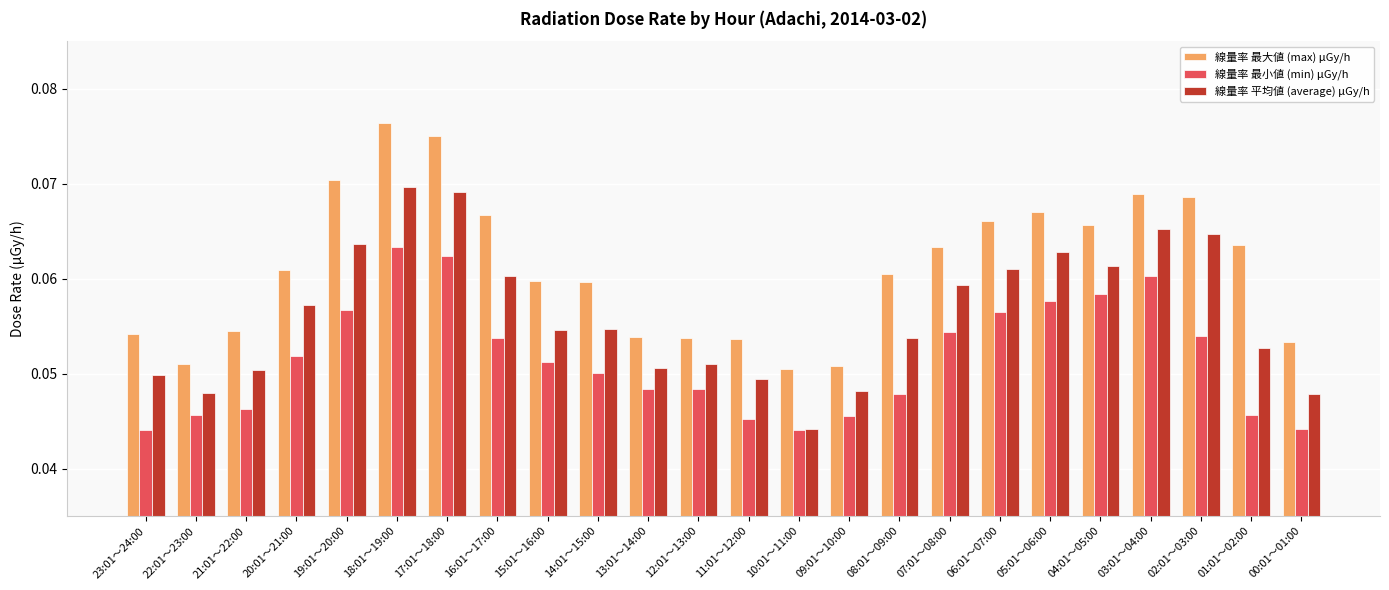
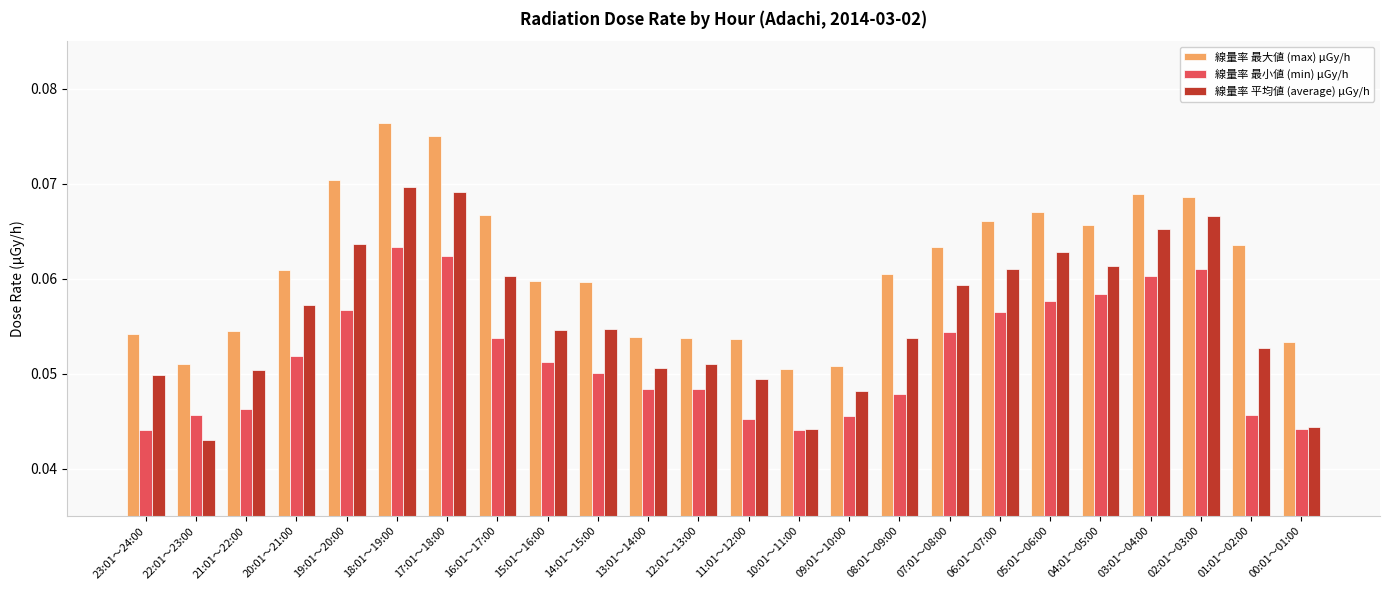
  {
    "線量率 最大値 (max) μGy/h": {
      "23:01～24:00": 0.054,
      "22:01～23:00": 0.051,
      "21:01～22:00": 0.055,
      "20:01～21:00": 0.061,
      "19:01～20:00": 0.070,
      "18:01～19:00": 0.076,
      "17:01～18:00": 0.075,
      "16:01～17:00": 0.067,
      "15:01～16:00": 0.060,
      "14:01～15:00": 0.060,
      "13:01～14:00": 0.054,
      "12:01～13:00": 0.054,
      "11:01～12:00": 0.054,
      "10:01～11:00": 0.051,
      "09:01～10:00": 0.051,
      "08:01～09:00": 0.061,
      "07:01～08:00": 0.063,
      "06:01～07:00": 0.066,
      "05:01～06:00": 0.067,
      "04:01～05:00": 0.066,
      "03:01～04:00": 0.069,
      "02:01～03:00": 0.069,
      "01:01～02:00": 0.064,
      "00:01～01:00": 0.053
    },
    "線量率 最小値 (min) μGy/h": {
      "23:01～24:00": 0.044,
      "22:01～23:00": 0.046,
      "21:01～22:00": 0.046,
      "20:01～21:00": 0.052,
      "19:01～20:00": 0.057,
      "18:01～19:00": 0.063,
      "17:01～18:00": 0.062,
      "16:01～17:00": 0.054,
      "15:01～16:00": 0.051,
      "14:01～15:00": 0.050,
      "13:01～14:00": 0.048,
      "12:01～13:00": 0.048,
      "11:01～12:00": 0.045,
      "10:01～11:00": 0.044,
      "09:01～10:00": 0.046,
      "08:01～09:00": 0.048,
      "07:01～08:00": 0.054,
      "06:01～07:00": 0.057,
      "05:01～06:00": 0.058,
      "04:01～05:00": 0.058,
      "03:01～04:00": 0.060,
-     "02:01～03:00": 0.054,
+     "02:01～03:00": 0.061,
      "01:01～02:00": 0.046,
      "00:01～01:00": 0.044
    },
    "線量率 平均値 (average) μGy/h": {
      "23:01～24:00": 0.050,
-     "22:01～23:00": 0.048,
+     "22:01～23:00": 0.043,
      "21:01～22:00": 0.050,
      "20:01～21:00": 0.057,
      "19:01～20:00": 0.064,
      "18:01～19:00": 0.070,
      "17:01～18:00": 0.069,
      "16:01～17:00": 0.060,
      "15:01～16:00": 0.055,
      "14:01～15:00": 0.055,
      "13:01～14:00": 0.051,
      "12:01～13:00": 0.051,
      "11:01～12:00": 0.049,
      "10:01～11:00": 0.044,
      "09:01～10:00": 0.048,
      "08:01～09:00": 0.054,
      "07:01～08:00": 0.059,
      "06:01～07:00": 0.061,
      "05:01～06:00": 0.063,
      "04:01～05:00": 0.061,
      "03:01～04:00": 0.065,
-     "02:01～03:00": 0.065,
+     "02:01～03:00": 0.067,
      "01:01～02:00": 0.053,
-     "00:01～01:00": 0.048
+     "00:01～01:00": 0.044
    }
  }
